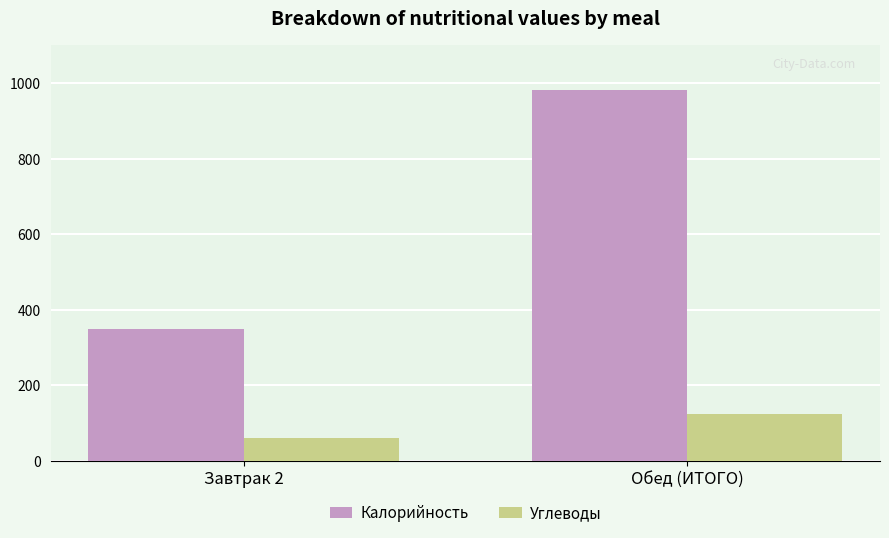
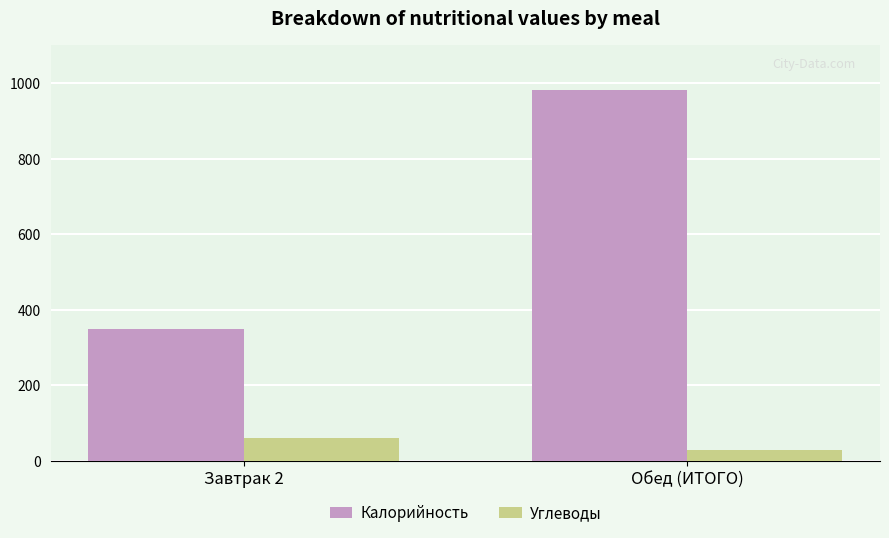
  {
    "Калорийность": {
      "Завтрак 2": 350,
      "Обед (ИТОГО)": 980
    },
    "Углеводы": {
      "Завтрак 2": 60,
-     "Обед (ИТОГО)": 120
+     "Обед (ИТОГО)": 30
    }
  }
